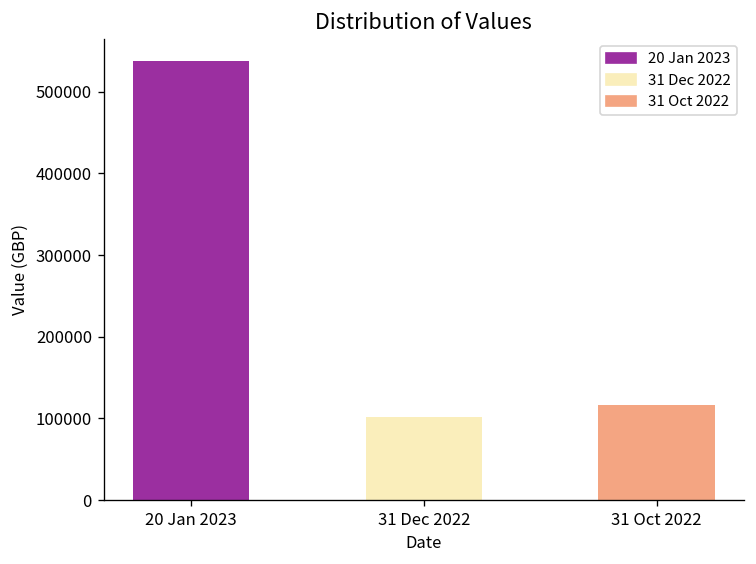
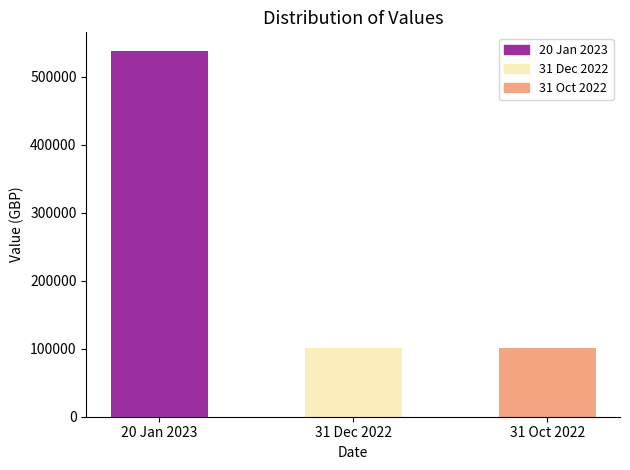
  {
    "20 Jan 2023": 540000,
    "31 Dec 2022": 100000,
-   "31 Oct 2022": 120000
+   "31 Oct 2022": 100000
  }
